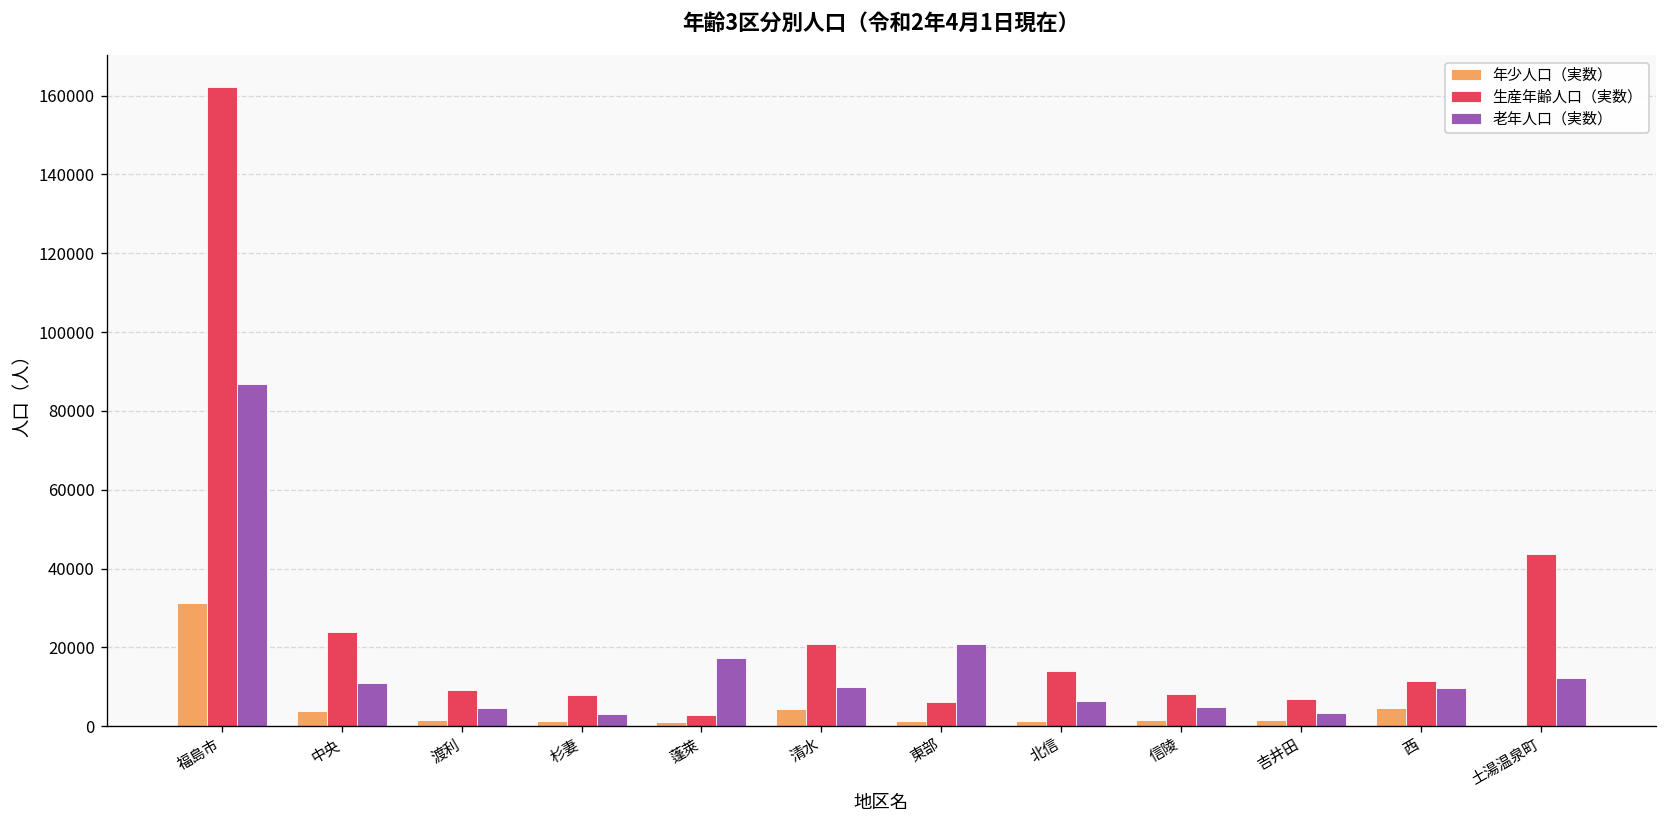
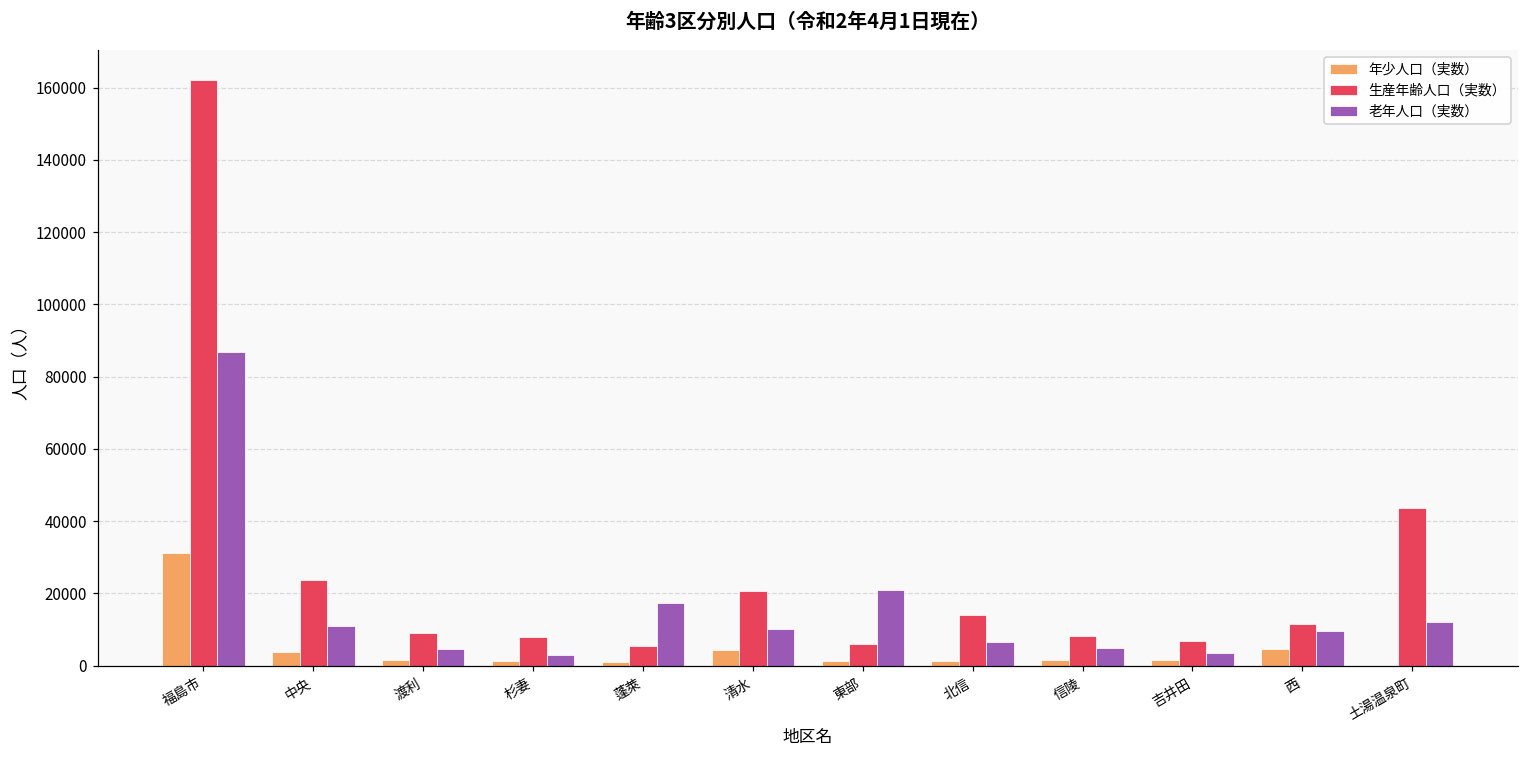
  {
    "年少人口（実数）": {
      "福島市": 31000,
      "中央": 4000,
      "渡利": 1000,
      "杉妻": 1000,
      "蓬萊": 1000,
      "清水": 4000,
      "東部": 1000,
      "北信": 1000,
      "信陵": 2000,
      "吉井田": 2000,
      "西": 5000
    },
    "生産年齢人口（実数）": {
      "福島市": 162000,
      "中央": 24000,
      "渡利": 9000,
      "杉妻": 8000,
-     "蓬萊": 3000,
+     "蓬萊": 5000,
      "清水": 21000,
      "東部": 6000,
      "北信": 14000,
      "信陵": 8000,
      "吉井田": 7000,
      "西": 11000,
      "土湯温泉町": 44000
    },
    "老年人口（実数）": {
      "福島市": 87000,
      "中央": 11000,
      "渡利": 5000,
      "杉妻": 3000,
      "蓬萊": 17000,
      "清水": 10000,
      "東部": 21000,
      "北信": 7000,
      "信陵": 5000,
      "吉井田": 3000,
      "西": 10000,
      "土湯温泉町": 12000
    }
  }
